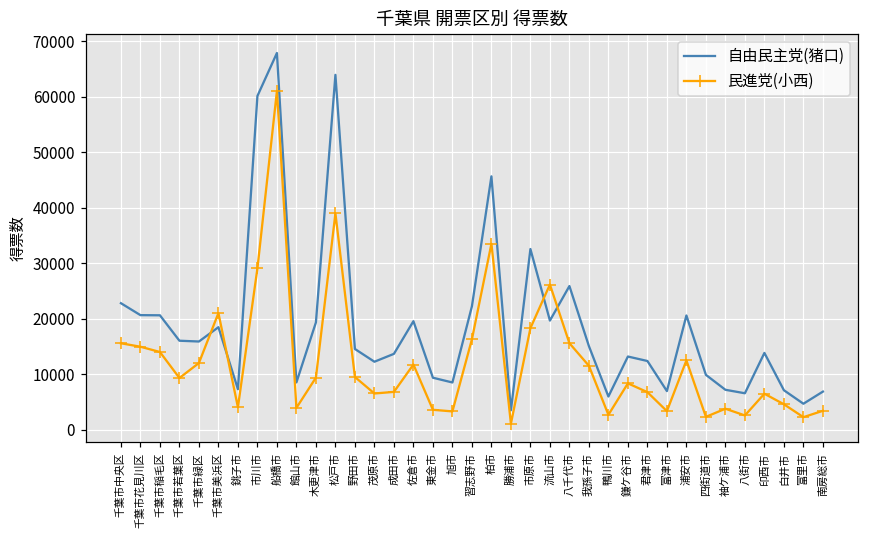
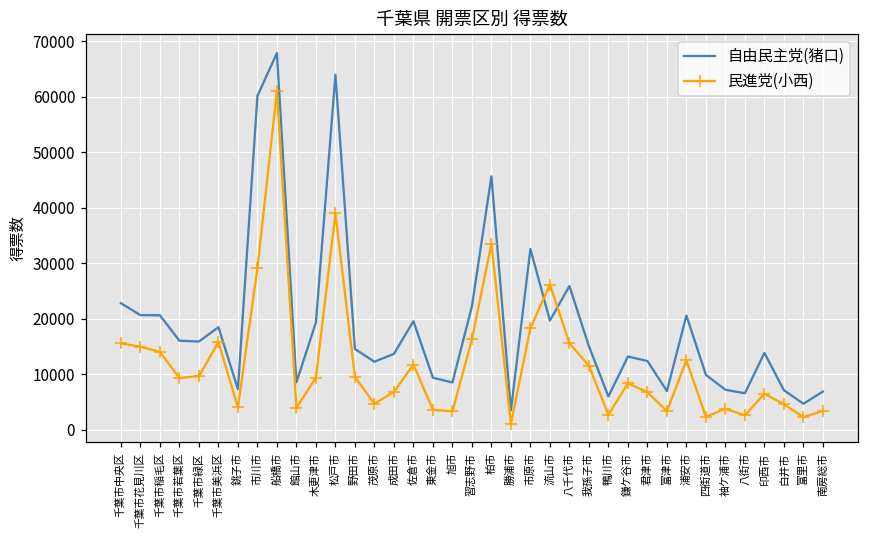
  {
    "自由民主党(猪口)": {
      "千葉市中央区": 23000,
      "千葉市花見川区": 21000,
      "千葉市稲毛区": 21000,
      "千葉市若葉区": 16000,
      "千葉市緑区": 16000,
      "千葉市美浜区": 18000,
      "銚子市": 7000,
      "市川市": 60000,
      "船橋市": 68000,
      "館山市": 9000,
      "木更津市": 19000,
      "松戸市": 64000,
      "野田市": 15000,
      "茂原市": 12000,
      "成田市": 14000,
      "佐倉市": 20000,
      "東金市": 9000,
      "旭市": 9000,
      "習志野市": 22000,
      "柏市": 46000,
      "勝浦市": 4000,
      "市原市": 33000,
      "流山市": 20000,
      "八千代市": 26000,
      "我孫子市": 15000,
      "鴨川市": 6000,
      "鎌ケ谷市": 13000,
      "君津市": 12000,
      "富津市": 7000,
      "浦安市": 21000,
      "四街道市": 10000,
      "袖ケ浦市": 7000,
      "八街市": 7000,
      "印西市": 14000,
      "白井市": 7000,
      "富里市": 5000,
      "南房総市": 7000
    },
    "民進党(小西)": {
      "千葉市中央区": 16000,
      "千葉市花見川区": 15000,
      "千葉市稲毛区": 14000,
      "千葉市若葉区": 9000,
-     "千葉市緑区": 12000,
-     "千葉市美浜区": 21000,
+     "千葉市緑区": 10000,
+     "千葉市美浜区": 16000,
      "銚子市": 4000,
      "市川市": 29000,
      "船橋市": 61000,
      "館山市": 4000,
      "木更津市": 9000,
      "松戸市": 39000,
      "野田市": 10000,
-     "茂原市": 7000,
+     "茂原市": 5000,
      "成田市": 7000,
      "佐倉市": 12000,
      "東金市": 4000,
      "旭市": 3000,
      "習志野市": 16000,
      "柏市": 34000,
      "勝浦市": 1000,
      "市原市": 18000,
      "流山市": 26000,
      "八千代市": 16000,
      "我孫子市": 12000,
      "鴨川市": 3000,
      "鎌ケ谷市": 8000,
      "君津市": 7000,
      "富津市": 3000,
      "浦安市": 13000,
      "四街道市": 2000,
      "袖ケ浦市": 4000,
      "八街市": 3000,
      "印西市": 6000,
      "白井市": 5000,
      "富里市": 2000,
      "南房総市": 3000
    }
  }
